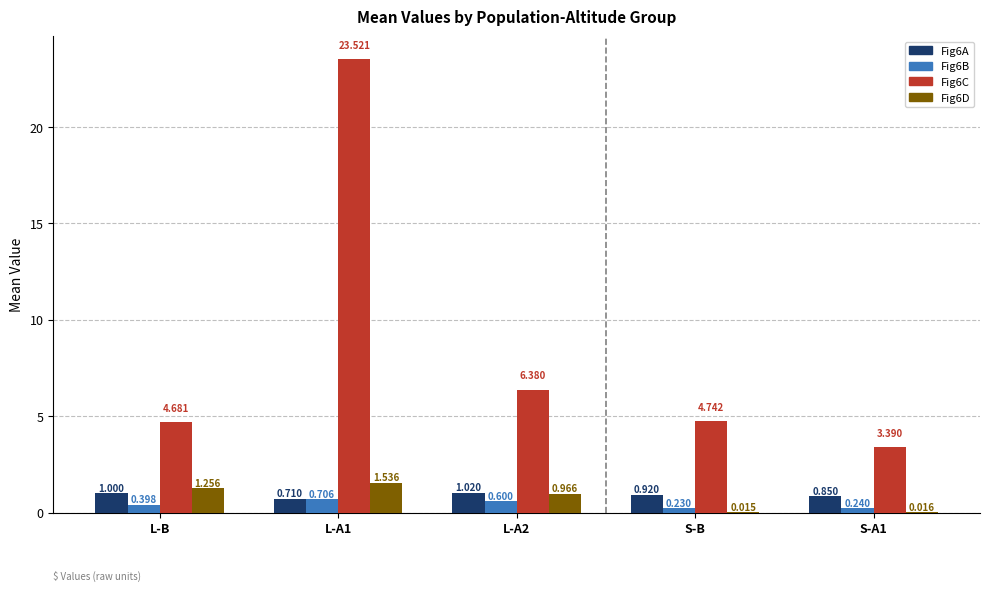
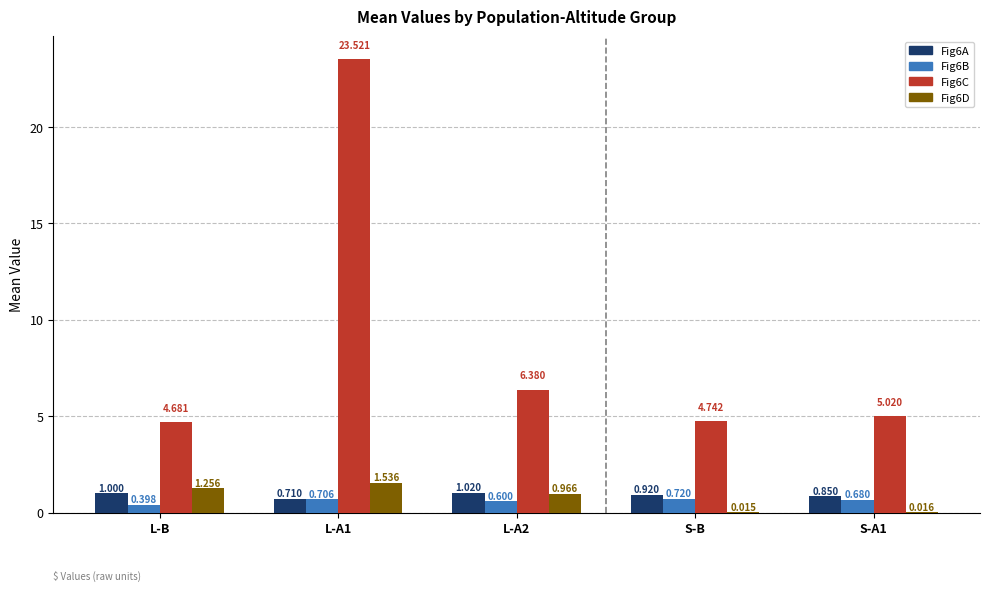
  {
    "Fig6A": {
      "L-B": 1.000,
      "L-A1": 0.710,
      "L-A2": 1.020,
      "S-B": 0.920,
      "S-A1": 0.850
    },
    "Fig6B": {
      "L-B": 0.398,
      "L-A1": 0.706,
      "L-A2": 0.600,
-     "S-B": 0.230,
-     "S-A1": 0.240
+     "S-B": 0.720,
+     "S-A1": 0.680
    },
    "Fig6C": {
      "L-B": 4.681,
      "L-A1": 23.521,
      "L-A2": 6.380,
      "S-B": 4.742,
-     "S-A1": 3.390
+     "S-A1": 5.020
    },
    "Fig6D": {
      "L-B": 1.256,
      "L-A1": 1.536,
      "L-A2": 0.966,
      "S-B": 0.015,
      "S-A1": 0.016
    }
  }
